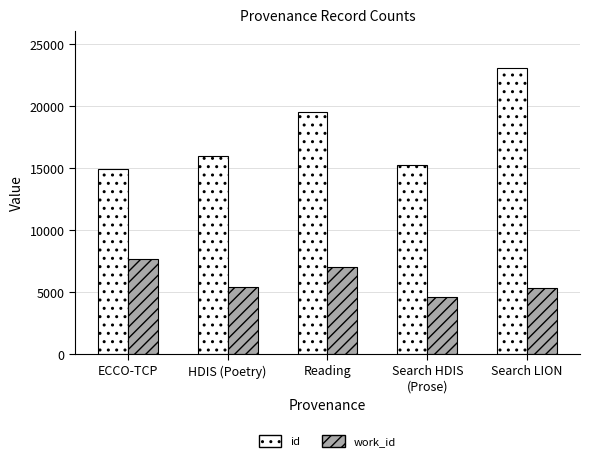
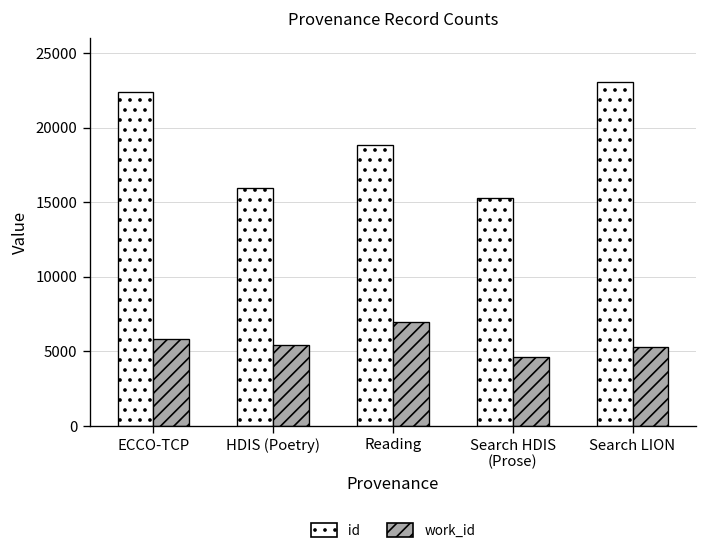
  {
    "id": {
-     "ECCO-TCP": 14900,
+     "ECCO-TCP": 22400,
      "HDIS (Poetry)": 16000,
-     "Reading": 19500,
+     "Reading": 18800,
      "Search HDIS (Prose)": 15200,
      "Search LION": 23100
    },
    "work_id": {
-     "ECCO-TCP": 7600,
+     "ECCO-TCP": 5800,
      "HDIS (Poetry)": 5400,
      "Reading": 7000,
      "Search HDIS (Prose)": 4600,
      "Search LION": 5300
    }
  }
